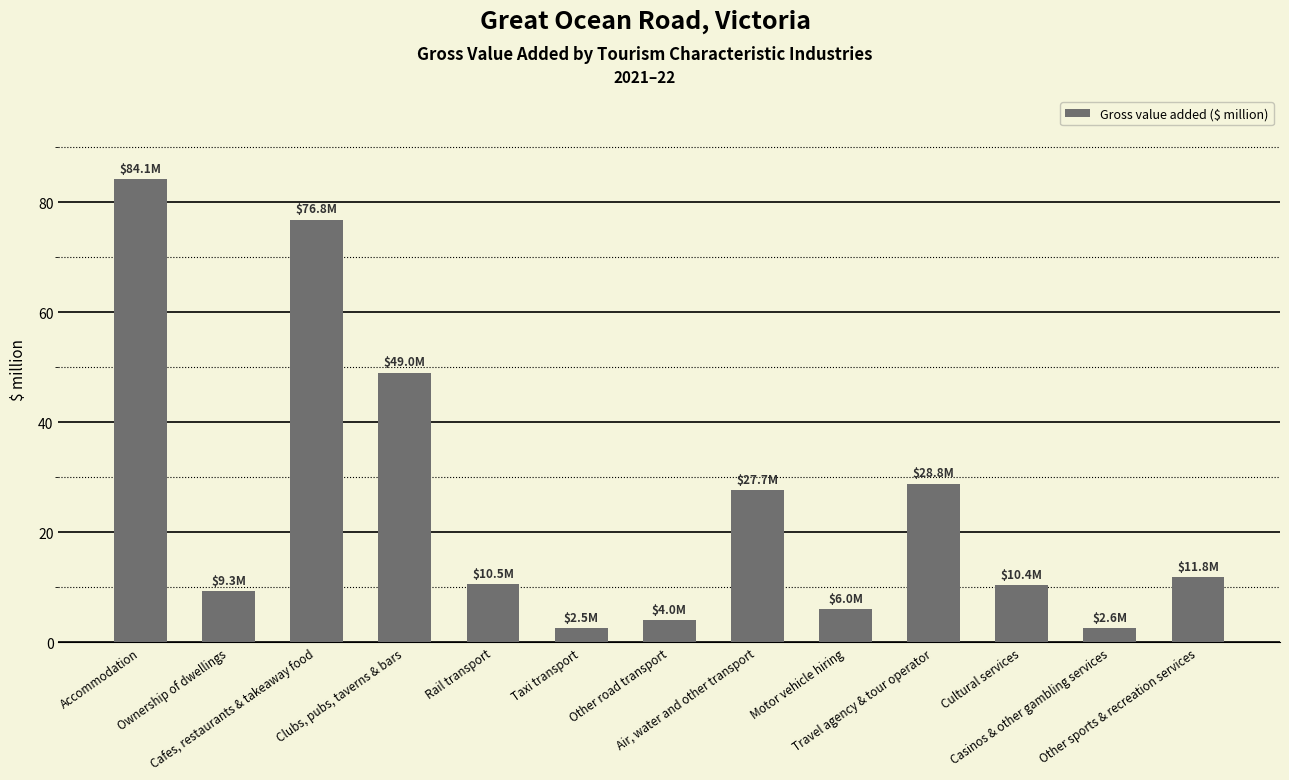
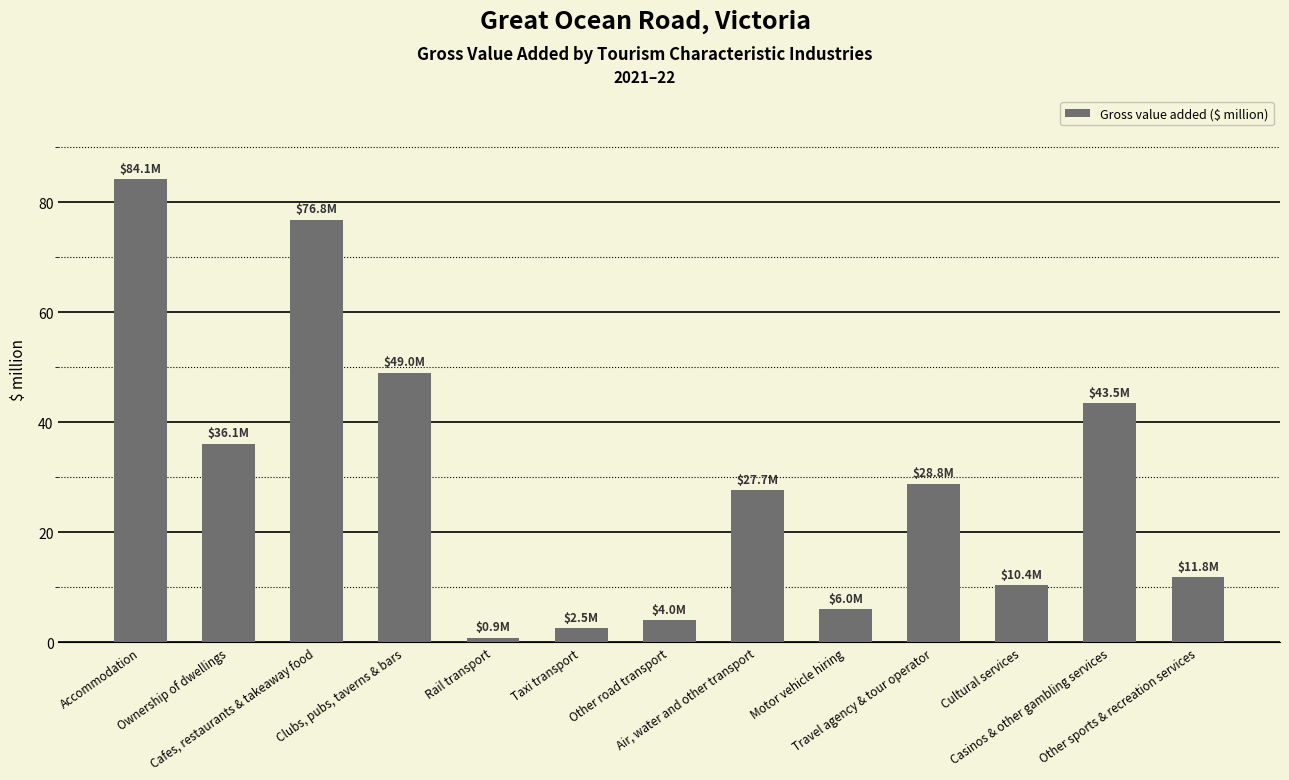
  {
    "Accommodation": "$84.1M",
-   "Ownership of dwellings": "$9.3M",
+   "Ownership of dwellings": "$36.1M",
    "Cafes, restaurants & takeaway food": "$76.8M",
    "Clubs, pubs, taverns & bars": "$49.0M",
-   "Rail transport": "$10.5M",
+   "Rail transport": "$0.9M",
    "Taxi transport": "$2.5M",
    "Other road transport": "$4.0M",
    "Air, water and other transport": "$27.7M",
    "Motor vehicle hiring": "$6.0M",
    "Travel agency & tour operator": "$28.8M",
    "Cultural services": "$10.4M",
-   "Casinos & other gambling services": "$2.6M",
+   "Casinos & other gambling services": "$43.5M",
    "Other sports & recreation services": "$11.8M"
  }
